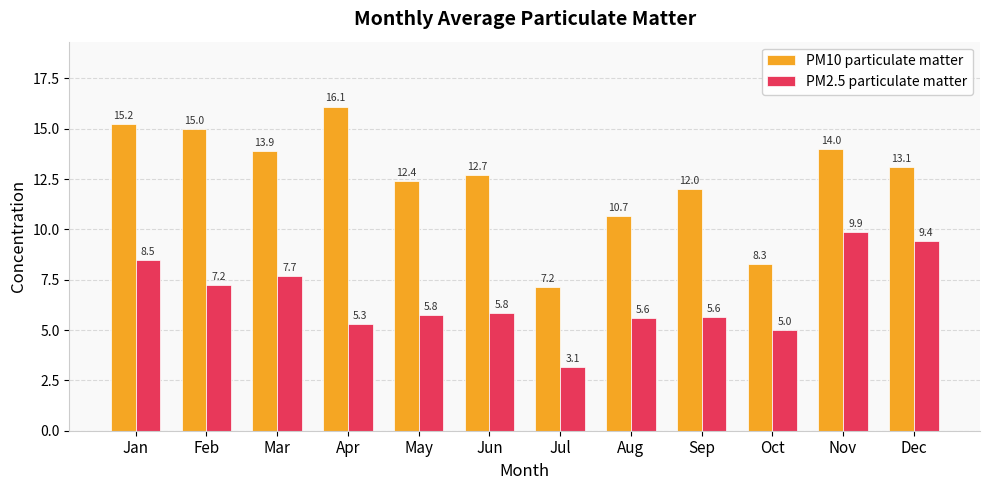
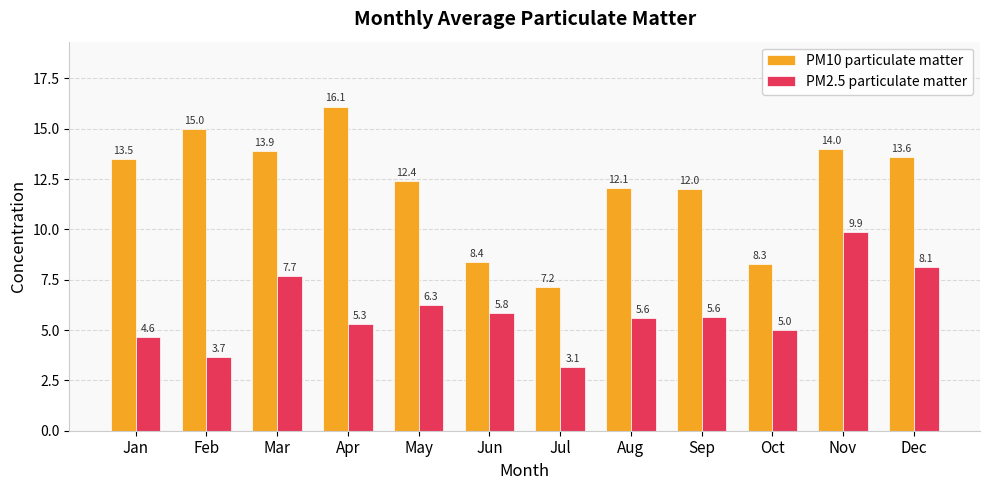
  {
    "PM10 particulate matter": {
-     "Jan": 15.2,
+     "Jan": 13.5,
      "Feb": 15.0,
      "Mar": 13.9,
      "Apr": 16.1,
      "May": 12.4,
-     "Jun": 12.7,
+     "Jun": 8.4,
      "Jul": 7.2,
-     "Aug": 10.7,
+     "Aug": 12.1,
      "Sep": 12.0,
      "Oct": 8.3,
      "Nov": 14.0,
-     "Dec": 13.1
+     "Dec": 13.6
    },
    "PM2.5 particulate matter": {
-     "Jan": 8.5,
-     "Feb": 7.2,
+     "Jan": 4.6,
+     "Feb": 3.7,
      "Mar": 7.7,
      "Apr": 5.3,
-     "May": 5.8,
+     "May": 6.3,
      "Jun": 5.8,
      "Jul": 3.1,
      "Aug": 5.6,
      "Sep": 5.6,
      "Oct": 5.0,
      "Nov": 9.9,
-     "Dec": 9.4
+     "Dec": 8.1
    }
  }
